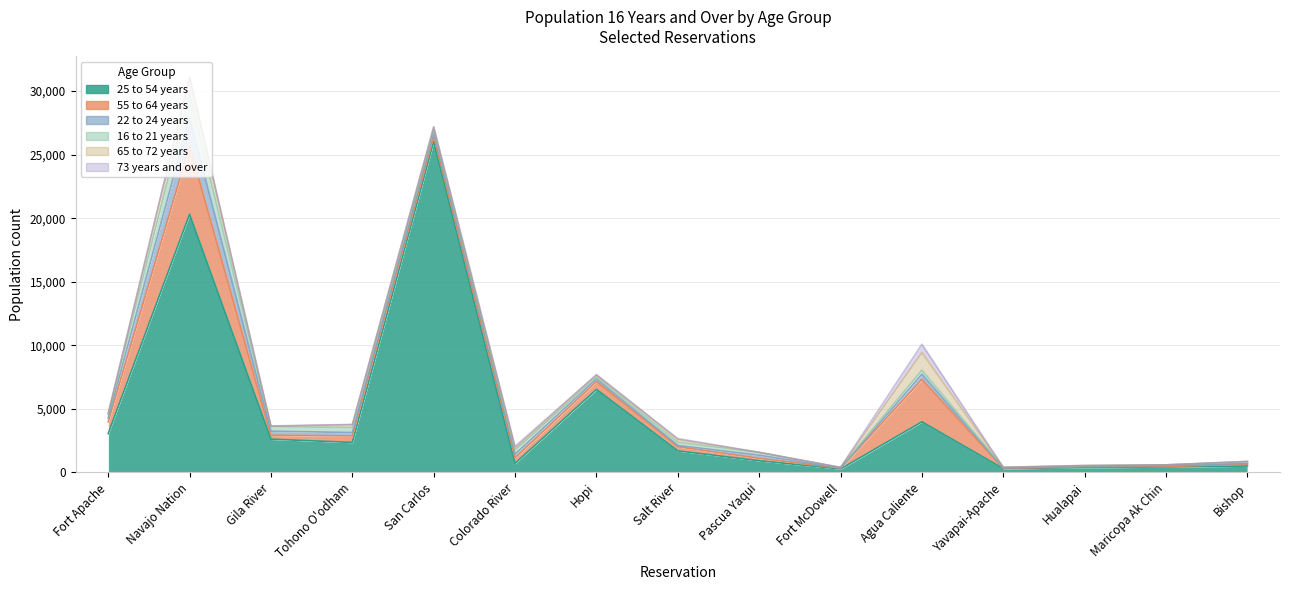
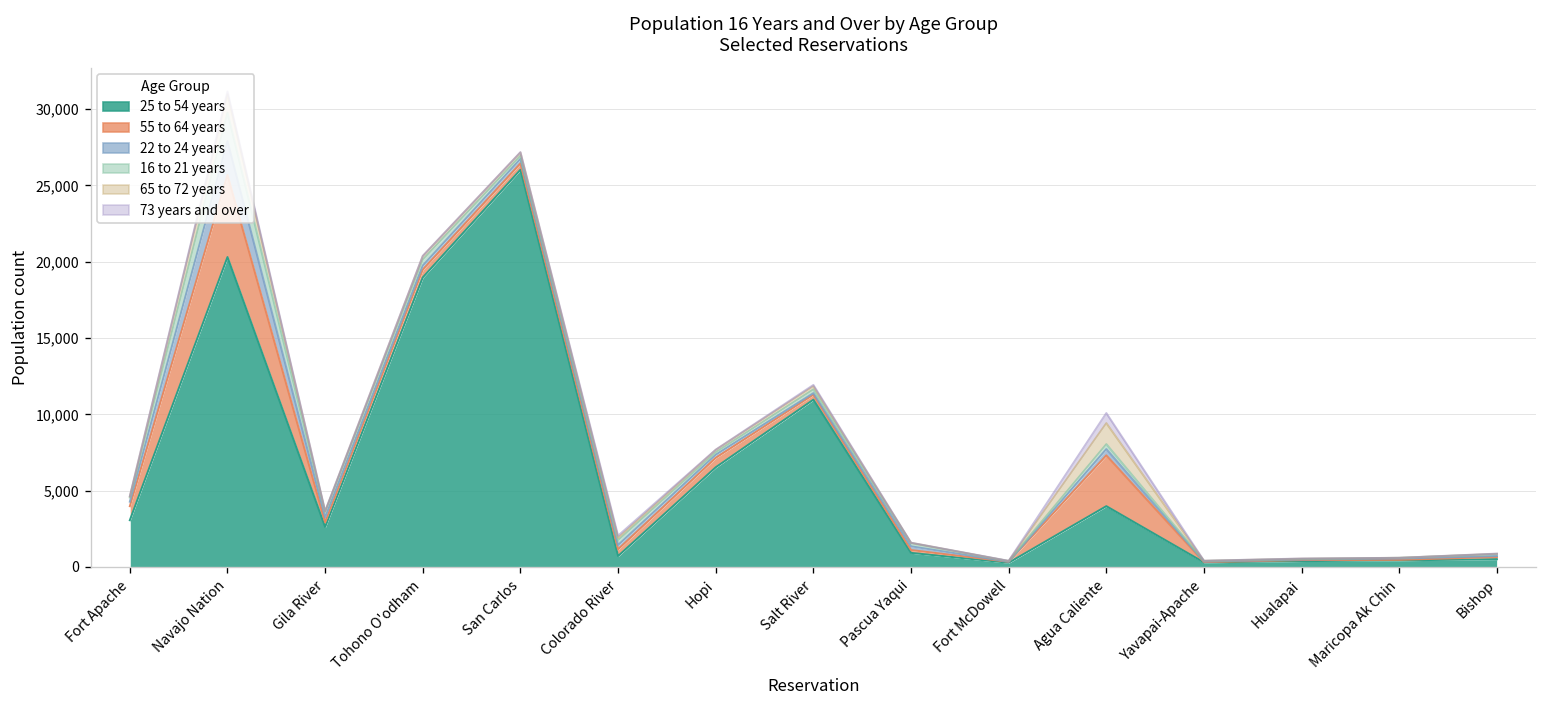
  {
    "25 to 54 years": {
      "Fort Apache": "3,100",
      "Navajo Nation": "20,300",
      "Gila River": "2,600",
-     "Tohono O'odham": "2,400",
+     "Tohono O'odham": "19,000",
      "San Carlos": "26,000",
      "Colorado River": "700",
      "Hopi": "6,500",
-     "Salt River": "1,700",
+     "Salt River": "11,000",
      "Agua Caliente": "4,000"
    }
  }
